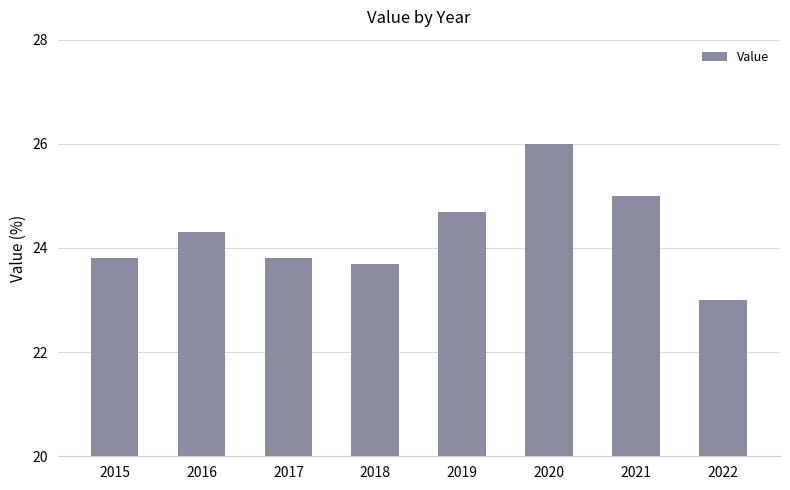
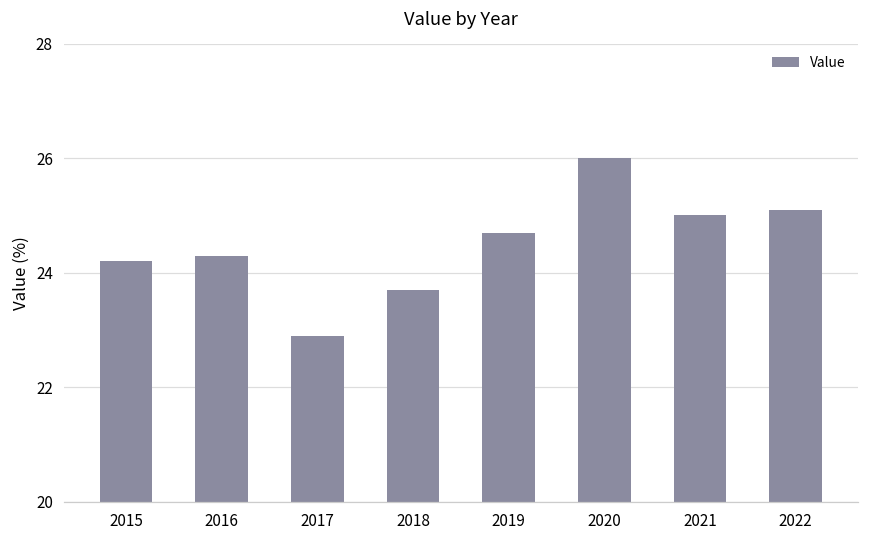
  {
-   "2015": 23.8,
+   "2015": 24.2,
    "2016": 24.3,
-   "2017": 23.8,
+   "2017": 22.9,
    "2018": 23.7,
    "2019": 24.7,
    "2020": 26.0,
    "2021": 25.0,
-   "2022": 23.0
+   "2022": 25.1
  }
